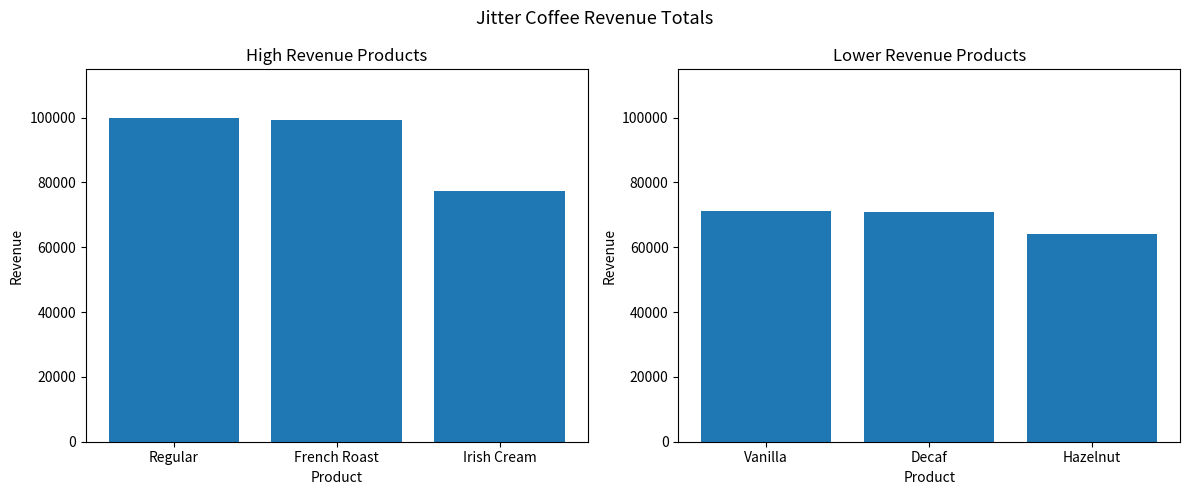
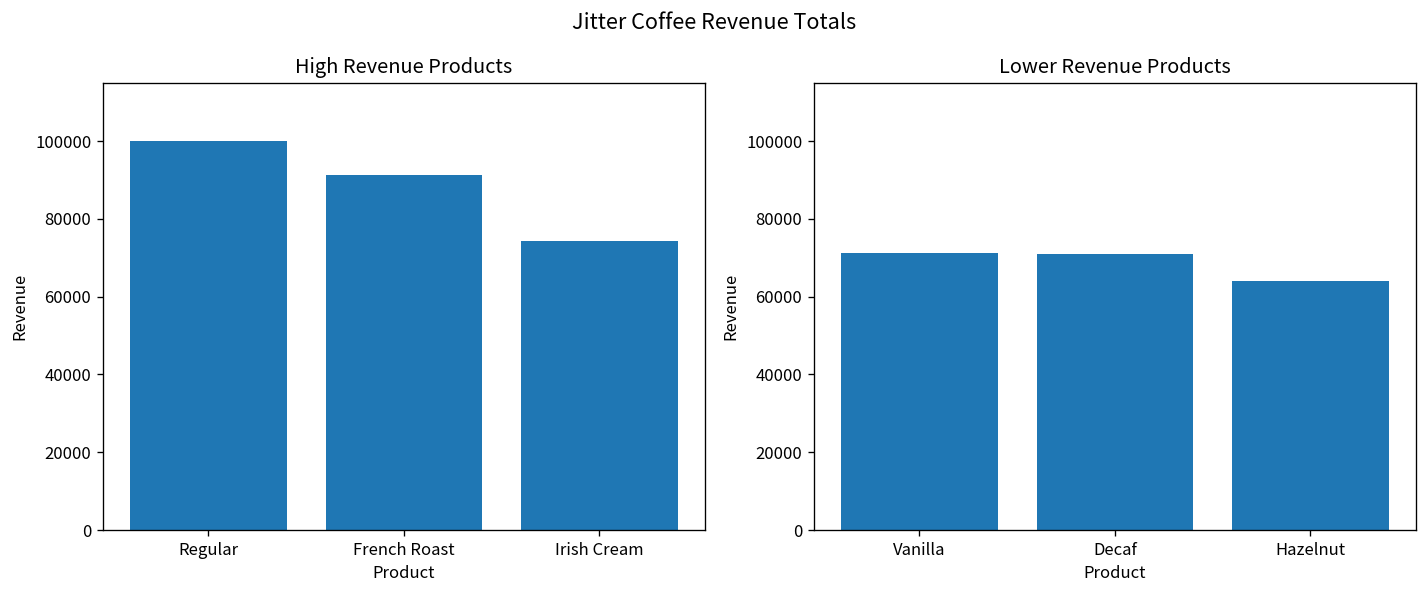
  {
    "High Revenue Products": {
      "Regular": 100000,
-     "French Roast": 99000,
-     "Irish Cream": 77000
+     "French Roast": 91000,
+     "Irish Cream": 74000
    },
    "Lower Revenue Products": {
      "Vanilla": 71000,
      "Decaf": 71000,
      "Hazelnut": 64000
    }
  }
